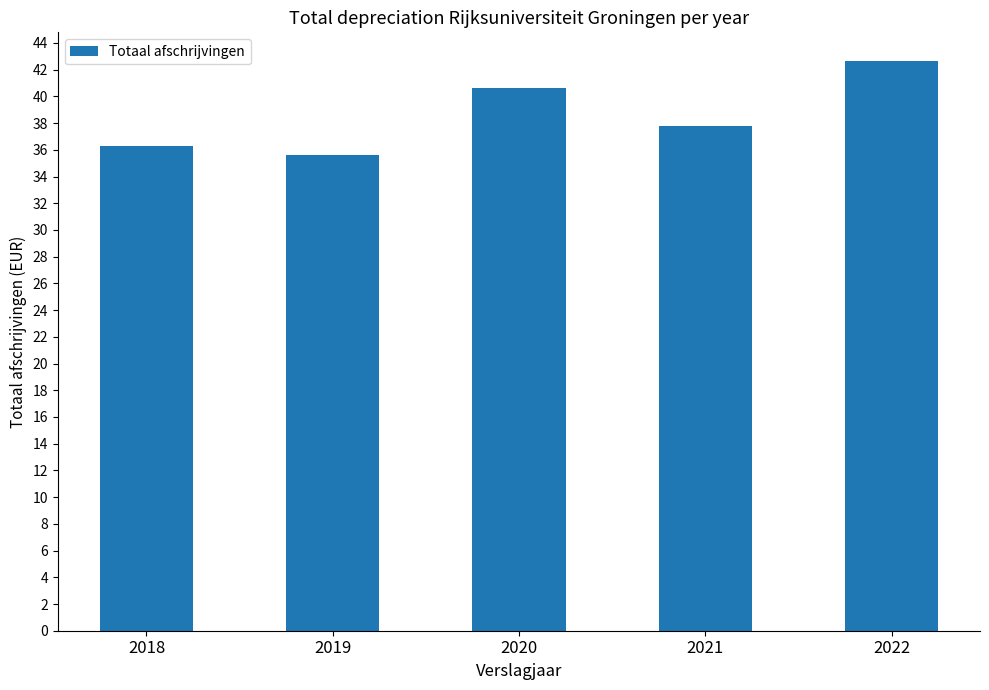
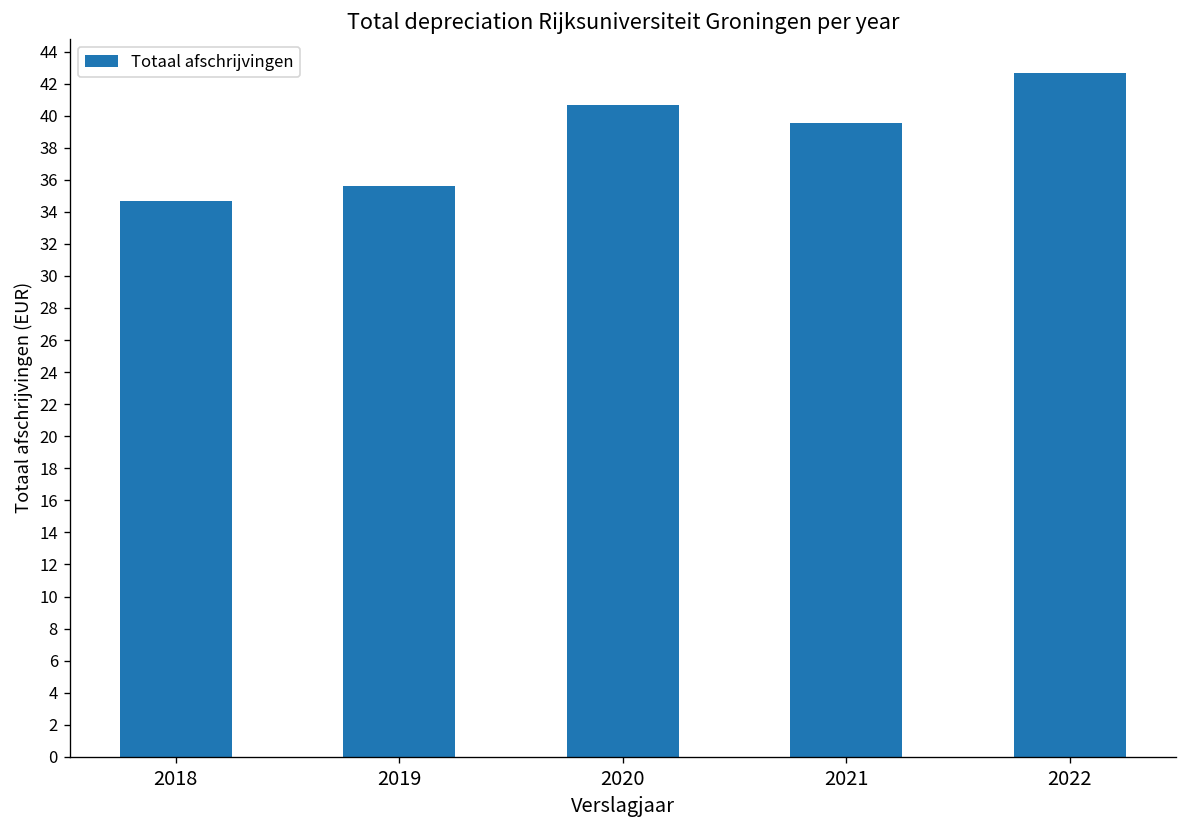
  {
-   "2018": 36.2,
+   "2018": 34.7,
    "2019": 35.6,
    "2020": 40.7,
-   "2021": 37.8,
+   "2021": 39.5,
    "2022": 42.7
  }
